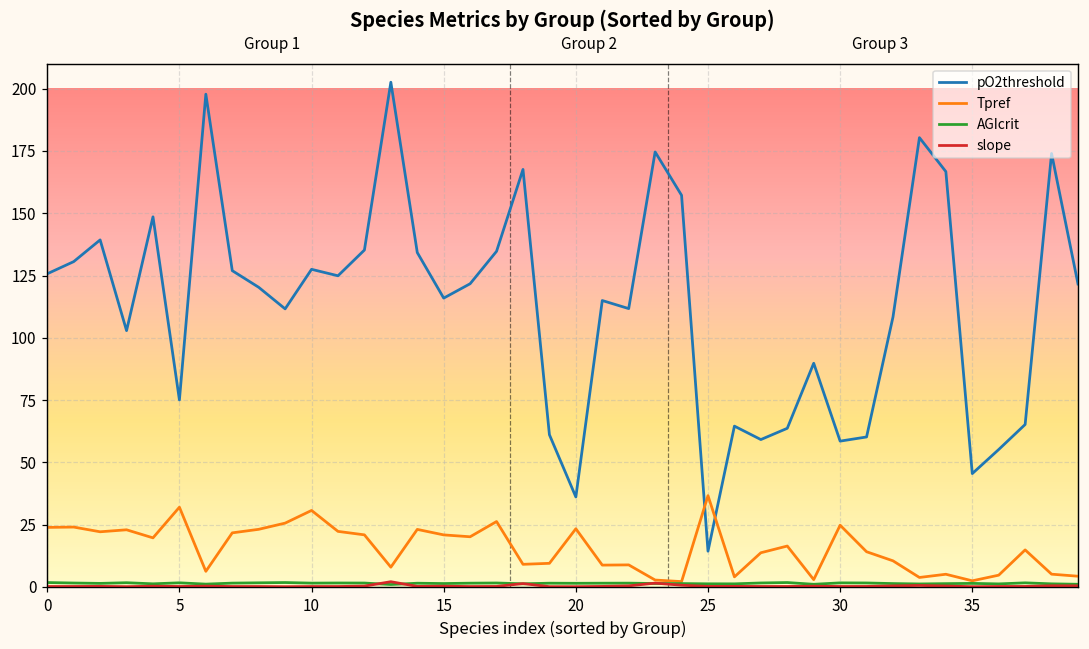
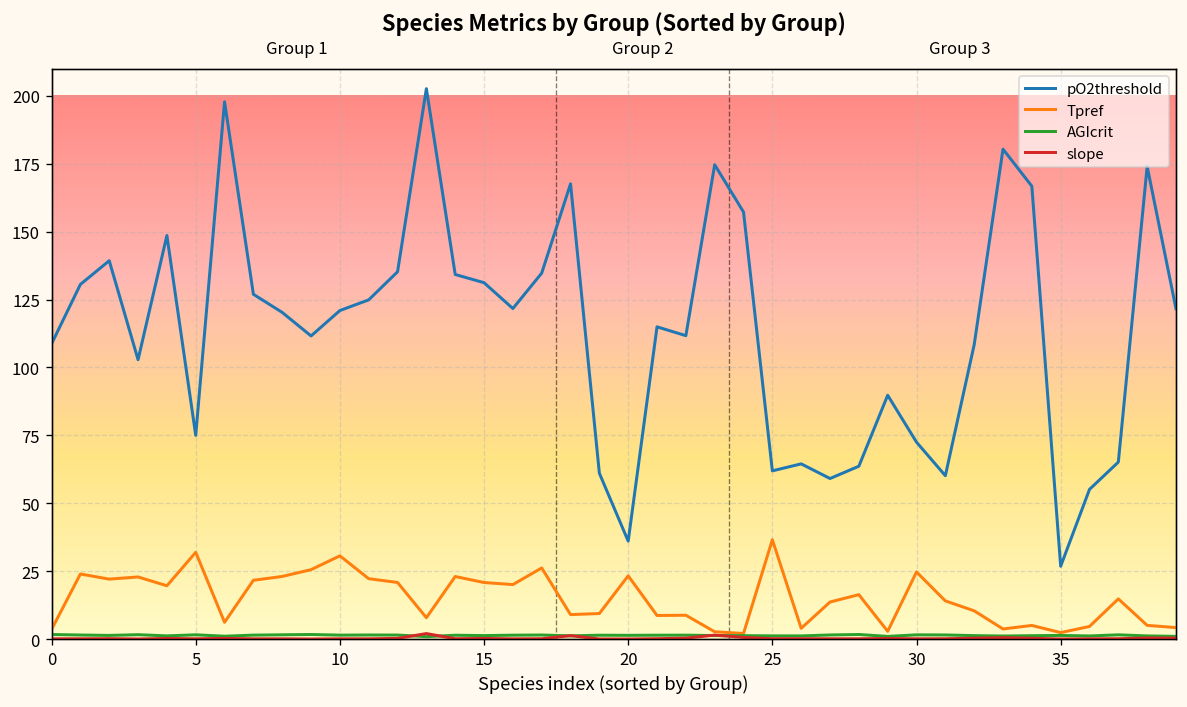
  {
    "pO2threshold": {
-     "0": 126,
+     "0": 109,
      "5": 75,
-     "10": 127,
-     "15": 116,
+     "10": 121,
+     "15": 131,
      "20": 36,
-     "25": 14,
-     "30": 59,
-     "35": 45
+     "25": 62,
+     "30": 73,
+     "35": 27
    },
    "Tpref": {
-     "0": 24,
+     "0": 4,
      "5": 32,
      "10": 31,
      "15": 21,
      "20": 23,
      "25": 37,
      "30": 25
    },
    "AGIcrit": {
      "0": 2,
      "5": 2,
      "10": 2,
      "20": 1,
      "30": 2
    },
    "slope": {
      "0": 0,
      "5": 0,
      "10": 0,
      "20": 0,
      "30": 0,
      "35": 0
    }
  }
